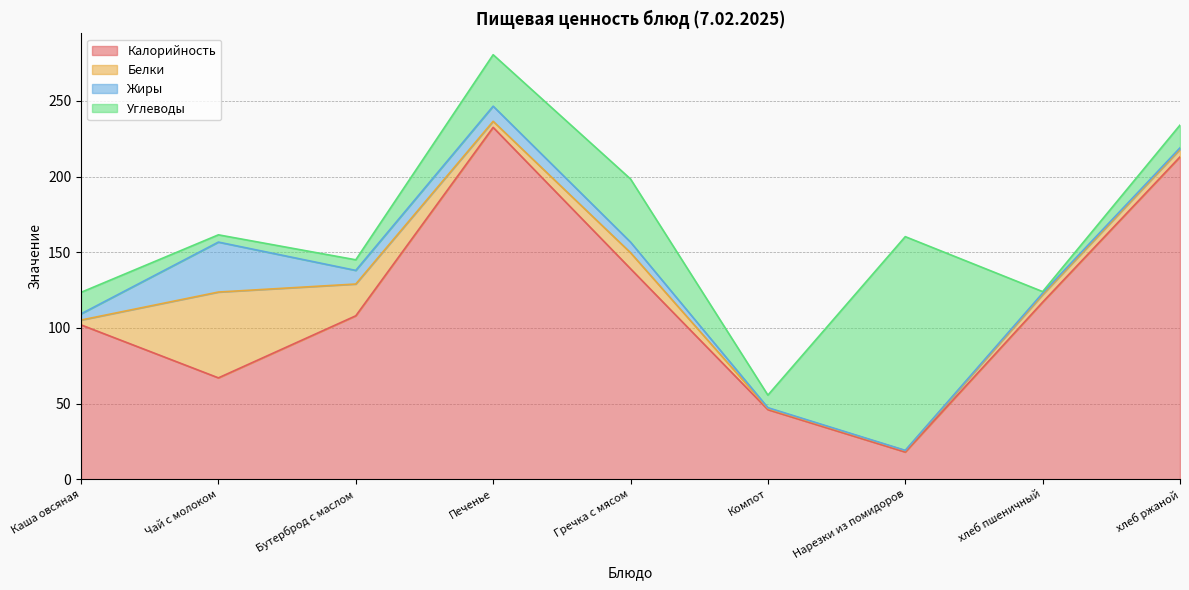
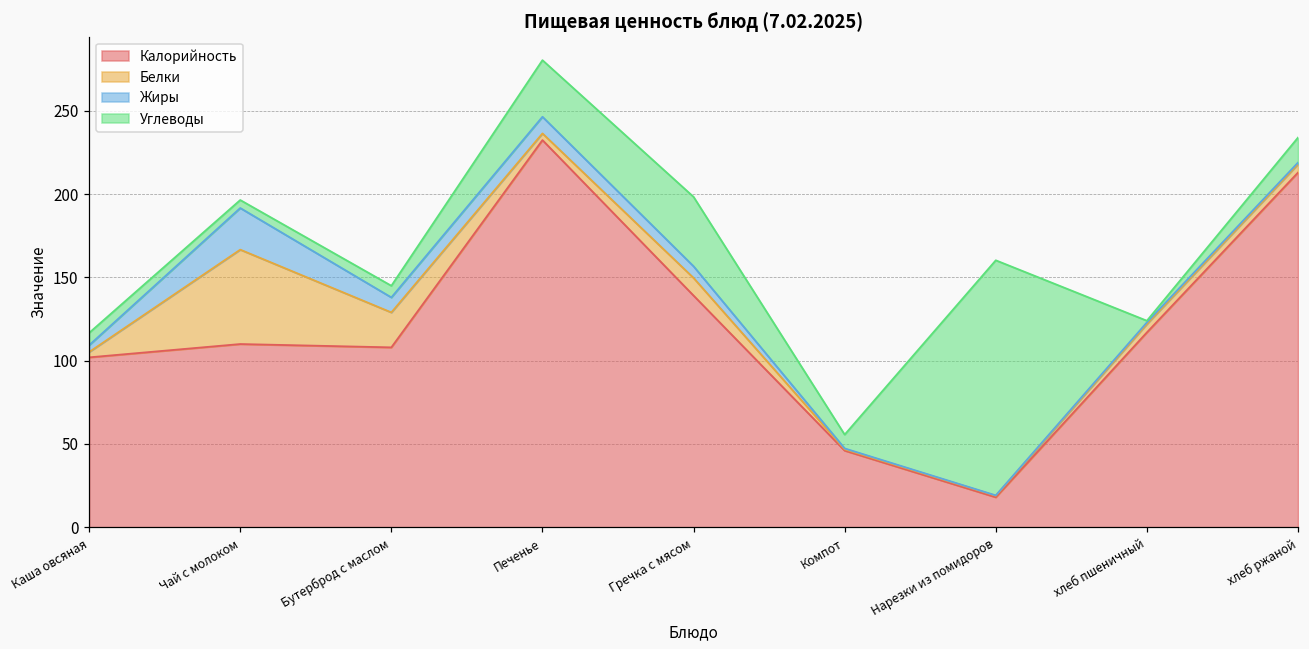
  {
    "Калорийность": {
      "Каша овсяная": 102,
-     "Чай с молоком": 67,
+     "Чай с молоком": 110,
      "Бутерброд с маслом": 108,
      "Печенье": 233,
      "Гречка с мясом": 139,
      "хлеб пшеничный": 117,
      "хлеб ржаной": 213
    },
    "Белки": {
      "Каша овсяная": 3,
      "Чай с молоком": 57,
      "Бутерброд с маслом": 21,
      "Печенье": 4,
      "Гречка с мясом": 11
    },
    "Жиры": {
      "Каша овсяная": 4,
-     "Чай с молоком": 33,
+     "Чай с молоком": 25,
      "Бутерброд с маслом": 9,
      "Печенье": 10,
      "Гречка с мясом": 7
    },
    "Углеводы": {
-     "Каша овсяная": 14,
+     "Каша овсяная": 7,
      "Чай с молоком": 5,
      "Бутерброд с маслом": 7,
      "Печенье": 34,
      "Гречка с мясом": 42,
      "Компот": 8,
      "Нарезки из помидоров": 141,
      "хлеб ржаной": 15
    }
  }
